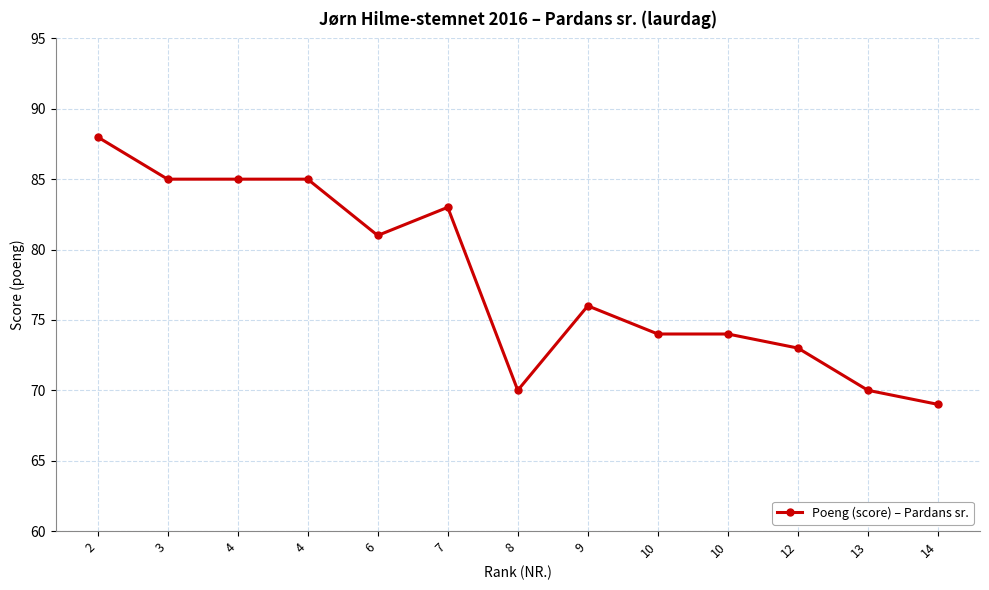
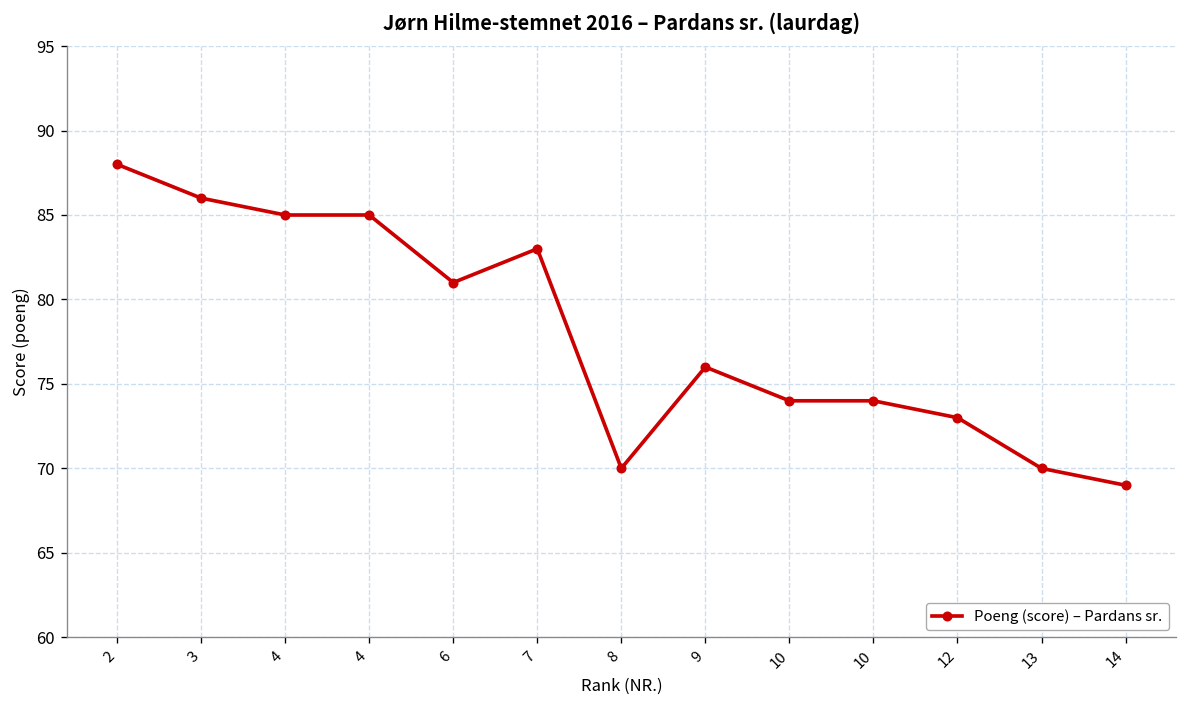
  {
    "2": 88,
-   "3": 85,
+   "3": 86,
    "6": 81,
    "7": 83,
    "8": 70,
    "9": 76,
    "12": 73,
    "13": 70,
    "14": 69
  }
